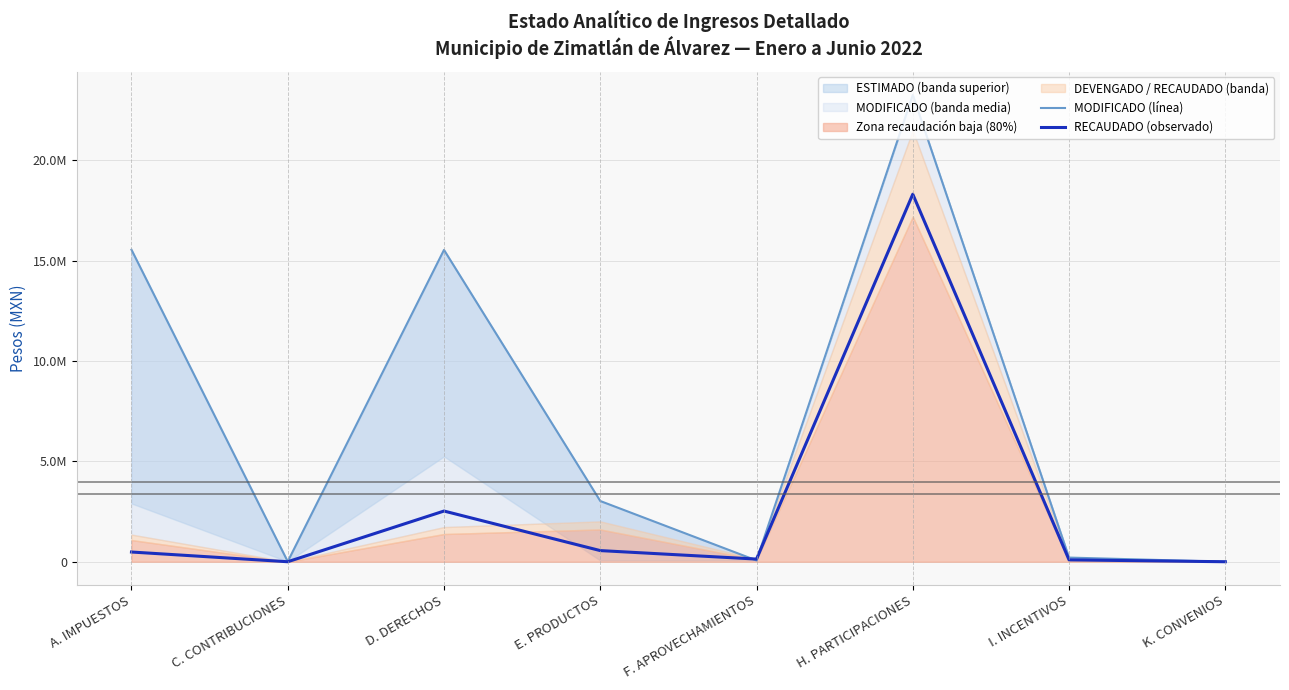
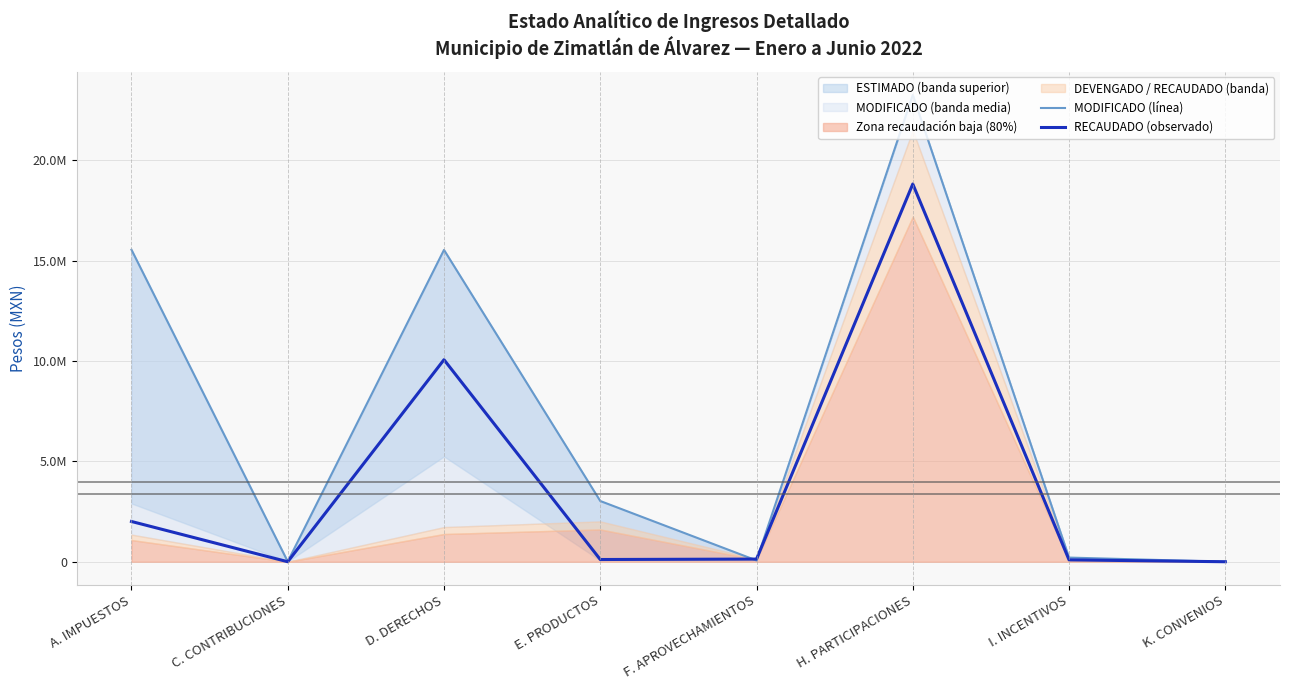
  {
    "RECAUDADO (observado)": {
-     "A. IMPUESTOS": 500000,
-     "D. DERECHOS": 2500000,
-     "E. PRODUCTOS": 600000,
-     "H. PARTICIPACIONES": 18300000
+     "A. IMPUESTOS": 2000000,
+     "D. DERECHOS": 10100000,
+     "E. PRODUCTOS": 100000,
+     "H. PARTICIPACIONES": 18800000
    }
  }
